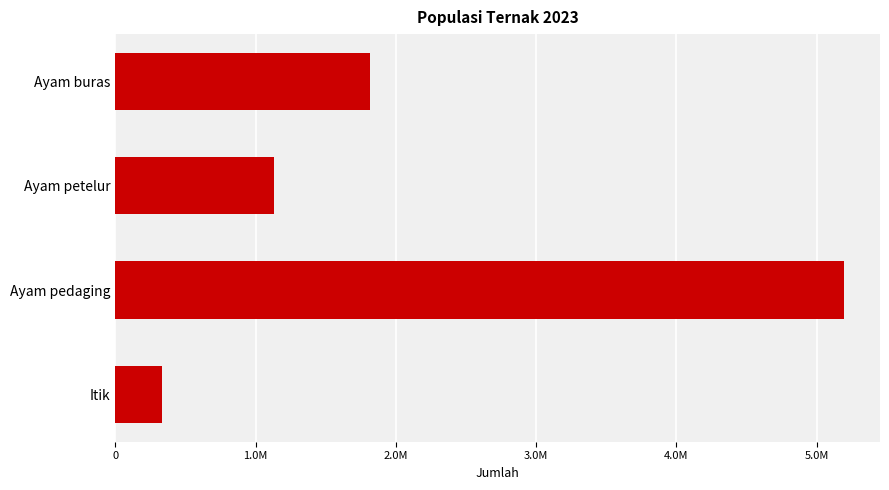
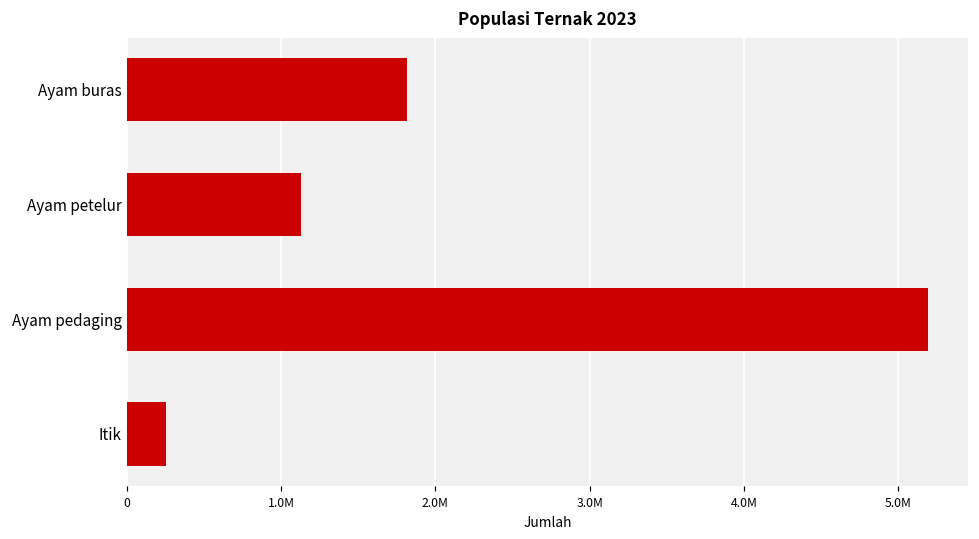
  {
    "Ayam buras": 1810000,
    "Ayam petelur": 1130000,
    "Ayam pedaging": 5190000,
-   "Itik": 330000
+   "Itik": 260000
  }
